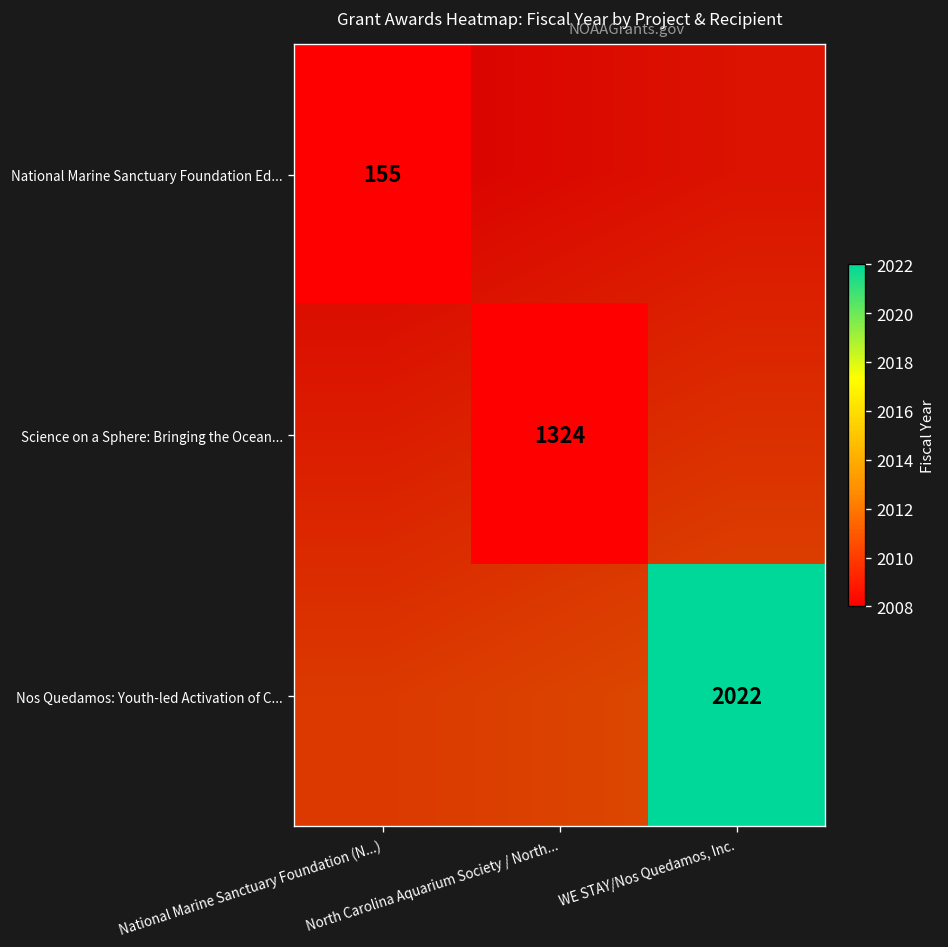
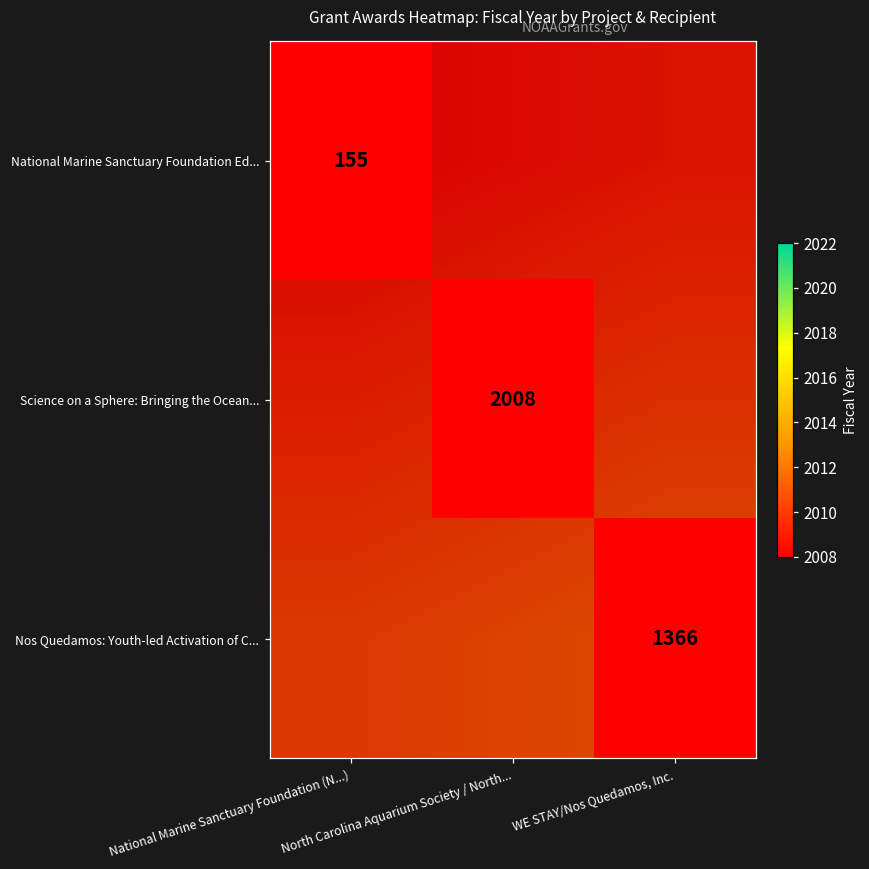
  {
    "National Marine Sanctuary Foundation Ed...": {
      "National Marine Sanctuary Foundation (N...)": 155
    },
    "Science on a Sphere: Bringing the Ocean...": {
-     "North Carolina Aquarium Society / North...": 1324
+     "North Carolina Aquarium Society / North...": 2008
    },
    "Nos Quedamos: Youth-led Activation of C...": {
-     "WE STAY/Nos Quedamos, Inc.": 2022
+     "WE STAY/Nos Quedamos, Inc.": 1366
    }
  }
